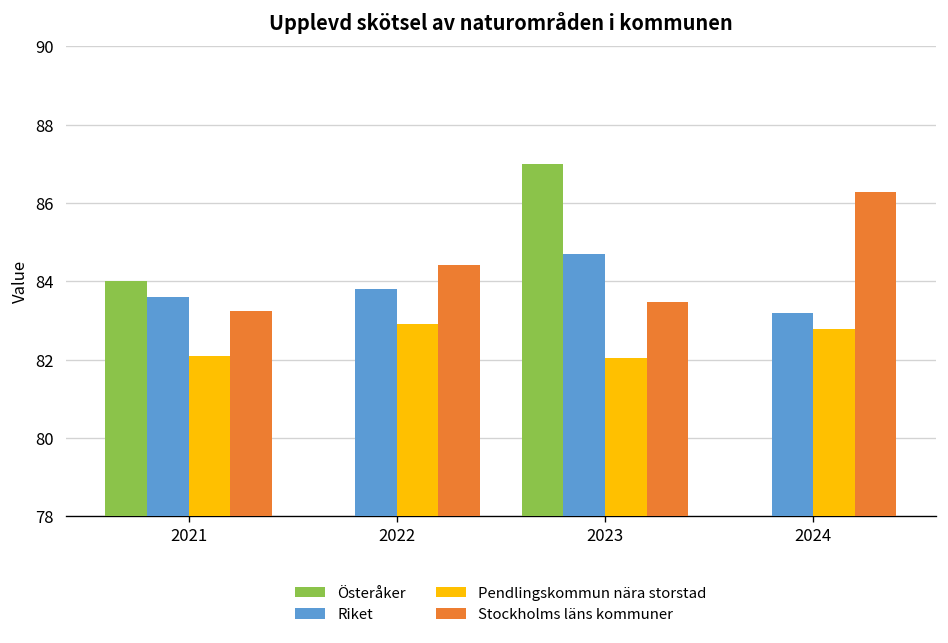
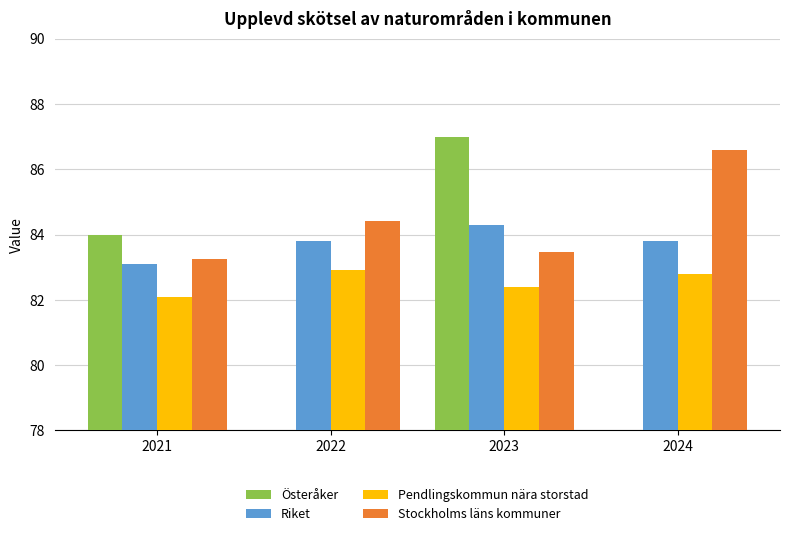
  {
    "Österåker": {
      "2021": 84.0,
      "2023": 87.0
    },
    "Riket": {
-     "2021": 83.6,
+     "2021": 83.1,
      "2022": 83.8,
-     "2023": 84.7,
-     "2024": 83.2
+     "2023": 84.3,
+     "2024": 83.8
    },
    "Pendlingskommun nära storstad": {
      "2021": 82.1,
      "2022": 82.9,
-     "2023": 82.0,
+     "2023": 82.4,
      "2024": 82.8
    },
    "Stockholms läns kommuner": {
      "2021": 83.2,
      "2022": 84.4,
      "2023": 83.5,
-     "2024": 86.3
+     "2024": 86.6
    }
  }
